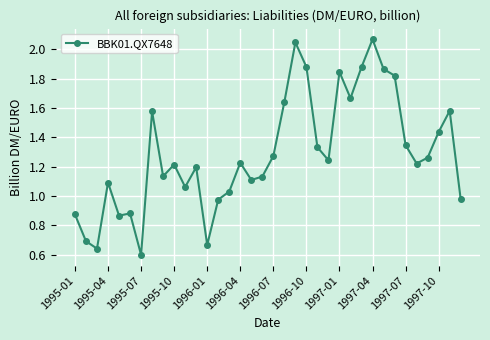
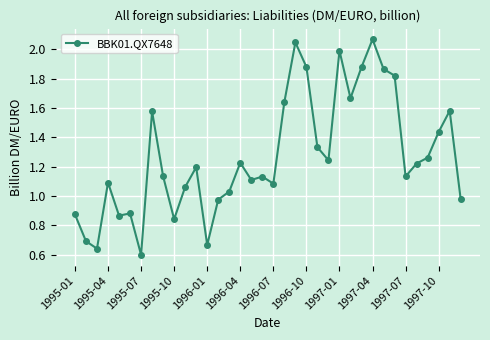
  {
    "1995-01": 0.87,
    "1995-04": 1.09,
    "1995-07": 0.60,
-   "1995-10": 1.21,
+   "1995-10": 0.84,
    "1996-01": 0.67,
    "1996-04": 1.23,
-   "1996-07": 1.27,
+   "1996-07": 1.08,
    "1996-10": 1.88,
-   "1997-01": 1.85,
+   "1997-01": 1.99,
    "1997-04": 2.07,
-   "1997-07": 1.35,
+   "1997-07": 1.13,
    "1997-10": 1.44
  }
